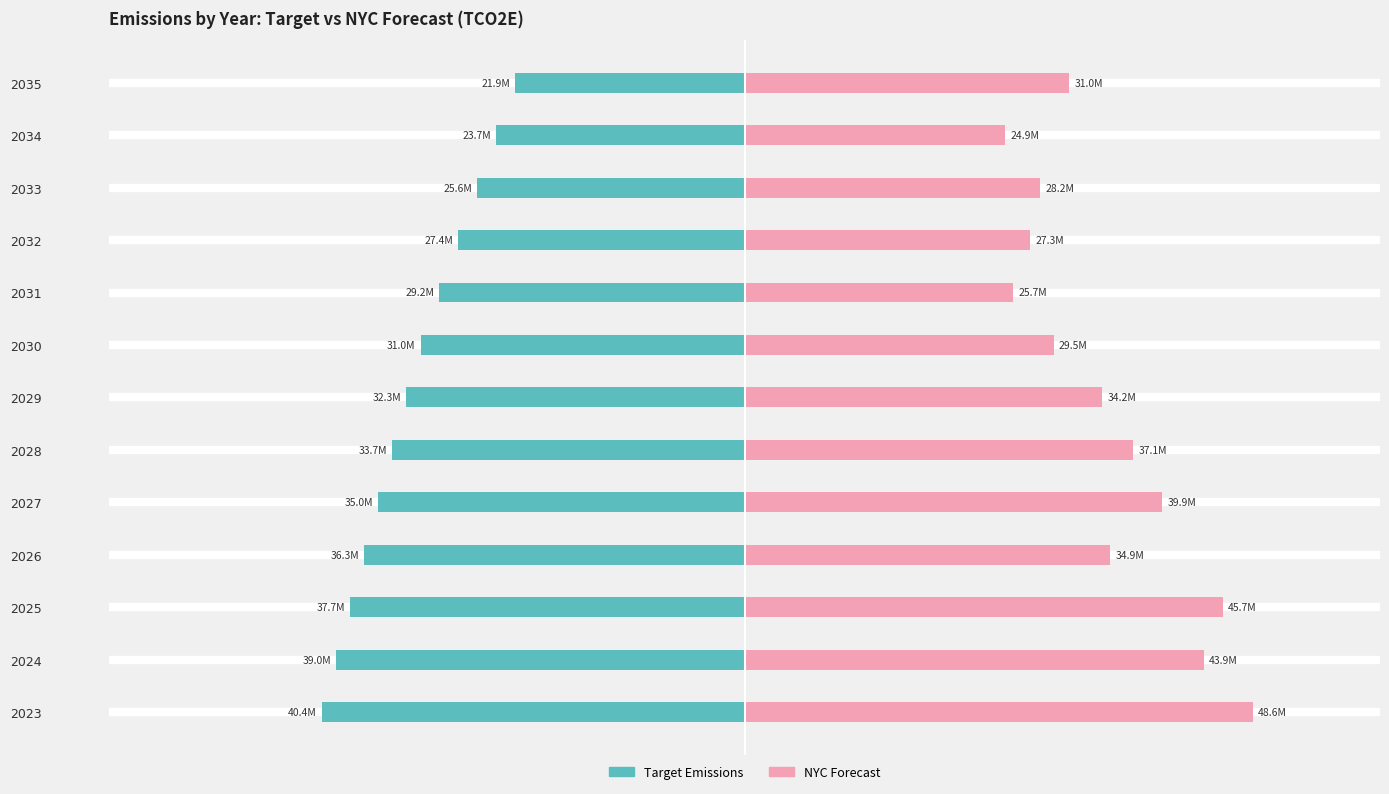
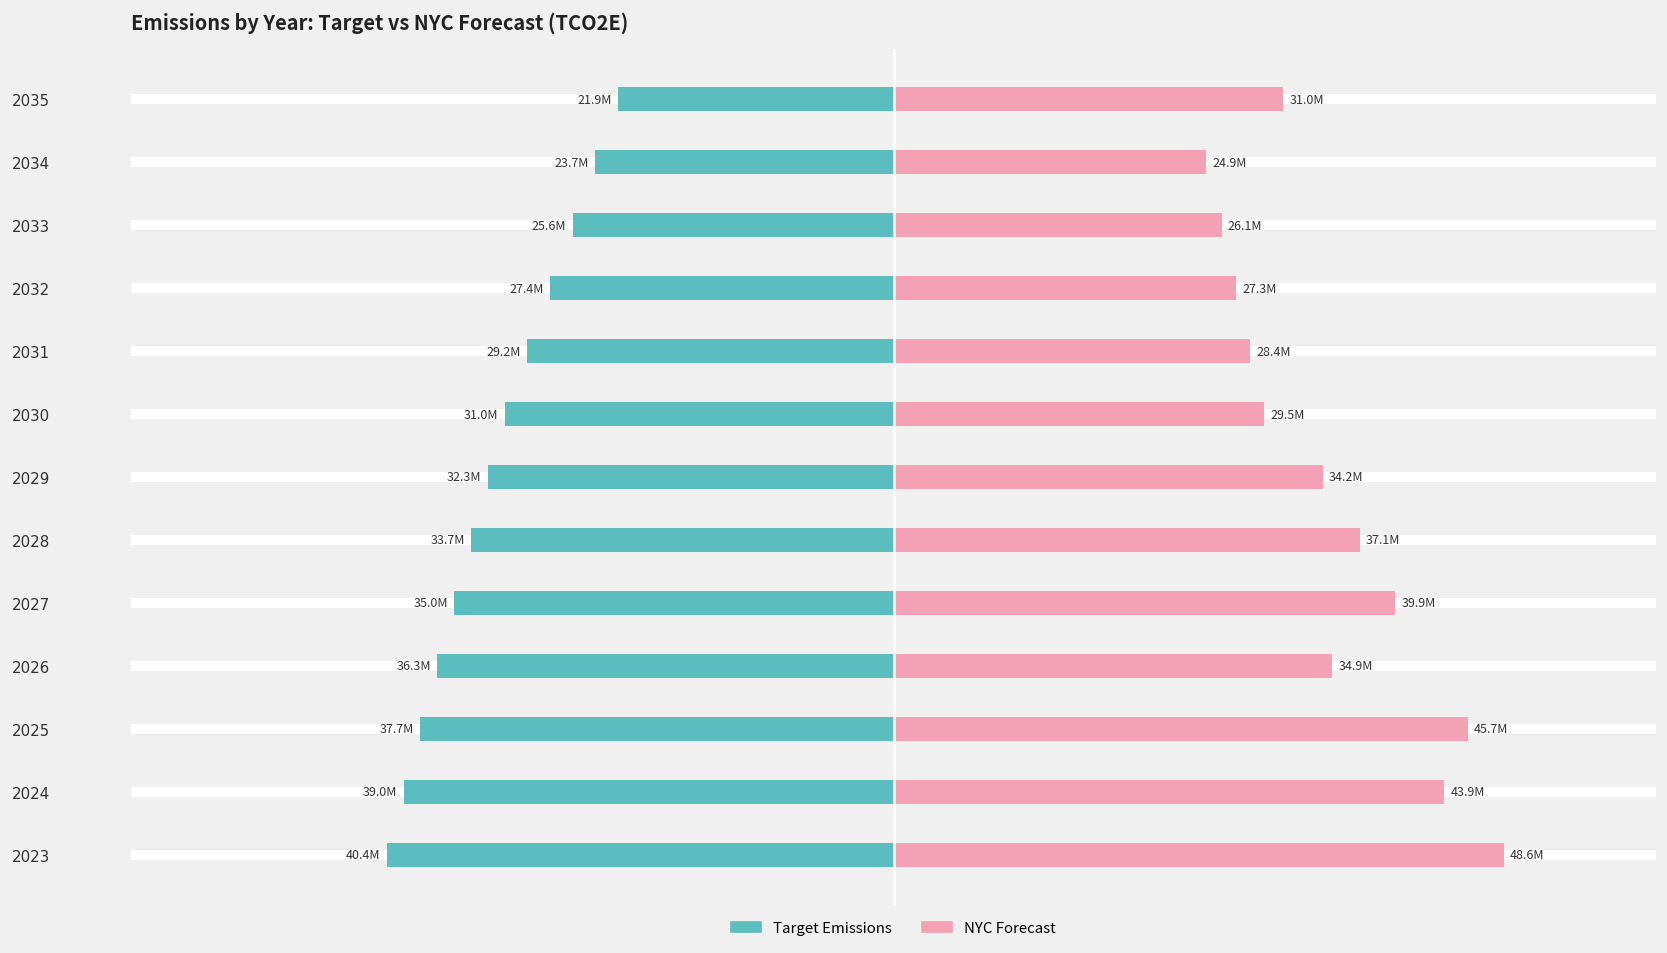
  {
    "NYC Forecast": {
      "2035": "31.0M",
      "2034": "24.9M",
-     "2033": "28.2M",
+     "2033": "26.1M",
      "2032": "27.3M",
-     "2031": "25.7M",
+     "2031": "28.4M",
      "2030": "29.5M",
      "2029": "34.2M",
      "2028": "37.1M",
      "2027": "39.9M",
      "2026": "34.9M",
      "2025": "45.7M",
      "2024": "43.9M",
      "2023": "48.6M"
    }
  }
